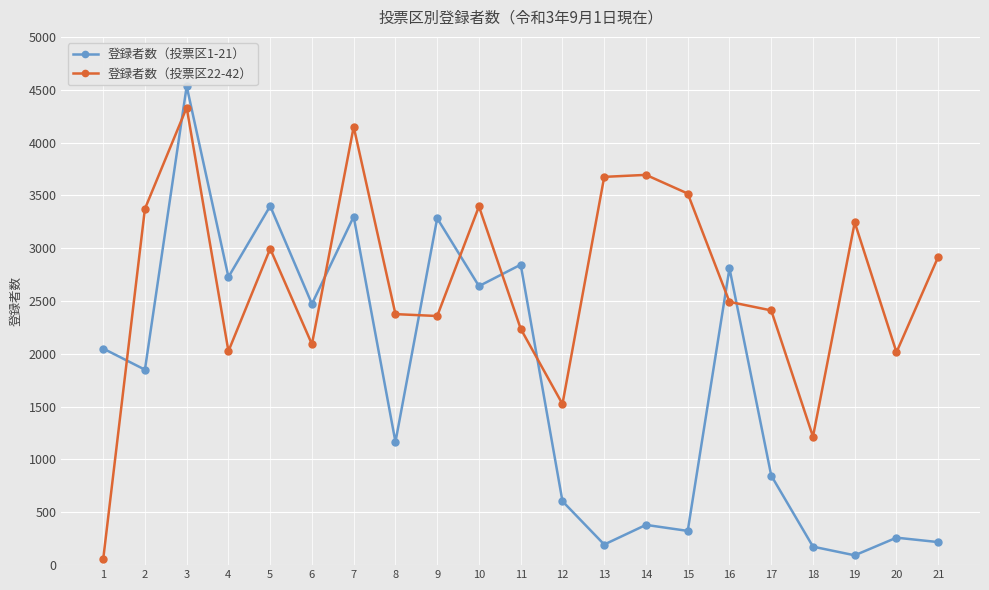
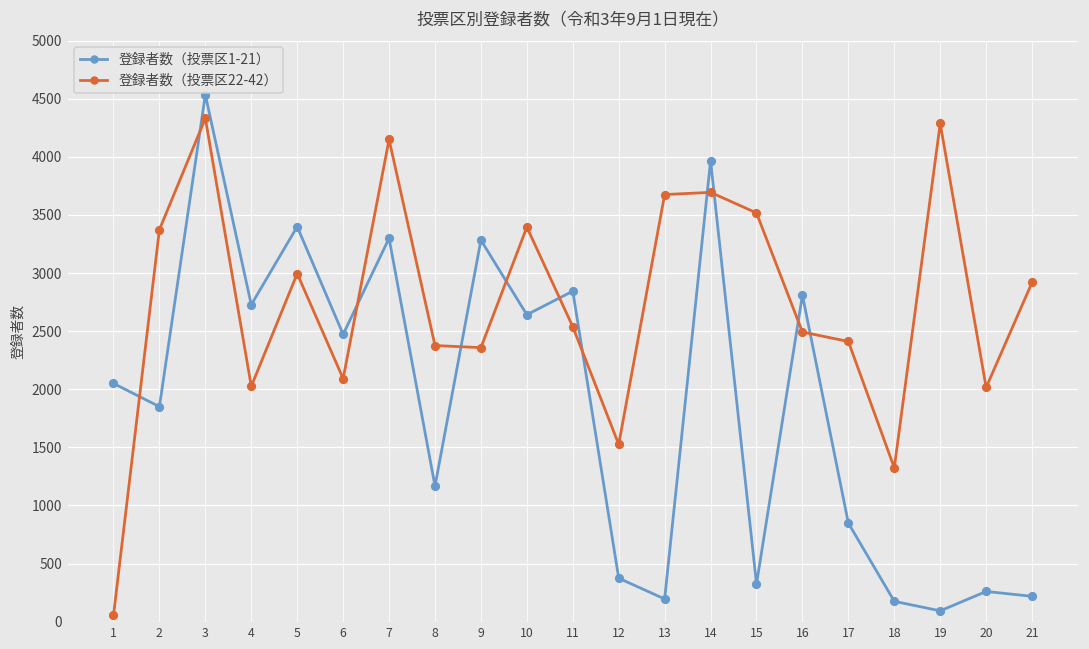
  {
    "登録者数（投票区1-21）": {
      "1": 2050,
      "2": 1850,
      "3": 4530,
      "4": 2730,
      "5": 3400,
      "6": 2470,
      "7": 3300,
      "8": 1170,
      "9": 3280,
      "10": 2640,
      "11": 2840,
-     "12": 610,
+     "12": 370,
      "13": 200,
-     "14": 380,
+     "14": 3970,
      "15": 320,
      "16": 2810,
      "17": 850,
      "18": 180,
      "19": 90,
      "20": 260,
      "21": 220
    },
    "登録者数（投票区22-42）": {
      "1": 50,
      "2": 3370,
      "3": 4330,
      "4": 2030,
      "5": 3000,
      "6": 2090,
      "7": 4150,
      "8": 2380,
      "9": 2360,
      "10": 3400,
-     "11": 2240,
+     "11": 2540,
      "12": 1530,
      "13": 3680,
      "14": 3690,
      "15": 3520,
      "16": 2490,
      "17": 2410,
-     "18": 1220,
-     "19": 3240,
+     "18": 1320,
+     "19": 4290,
      "20": 2020,
      "21": 2920
    }
  }
